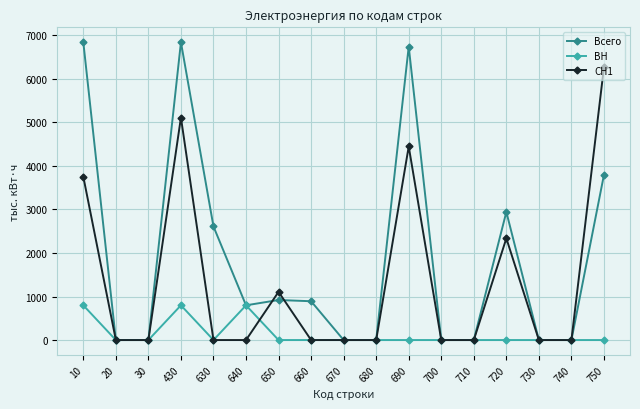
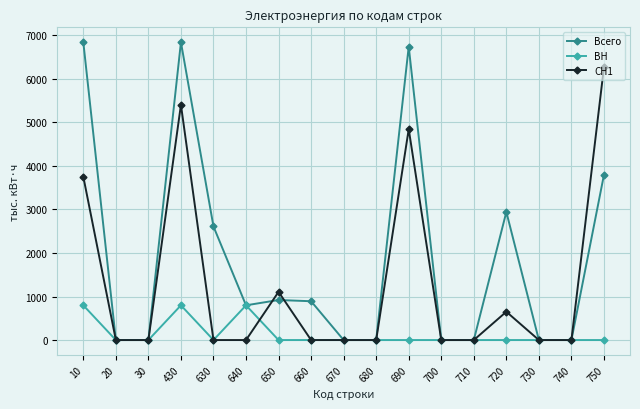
  {
    "СН1": {
      "10": 3800,
-     "430": 5100,
+     "430": 5400,
      "640": 0,
      "650": 1100,
-     "690": 4400,
-     "720": 2300
+     "690": 4800,
+     "720": 700
    }
  }
